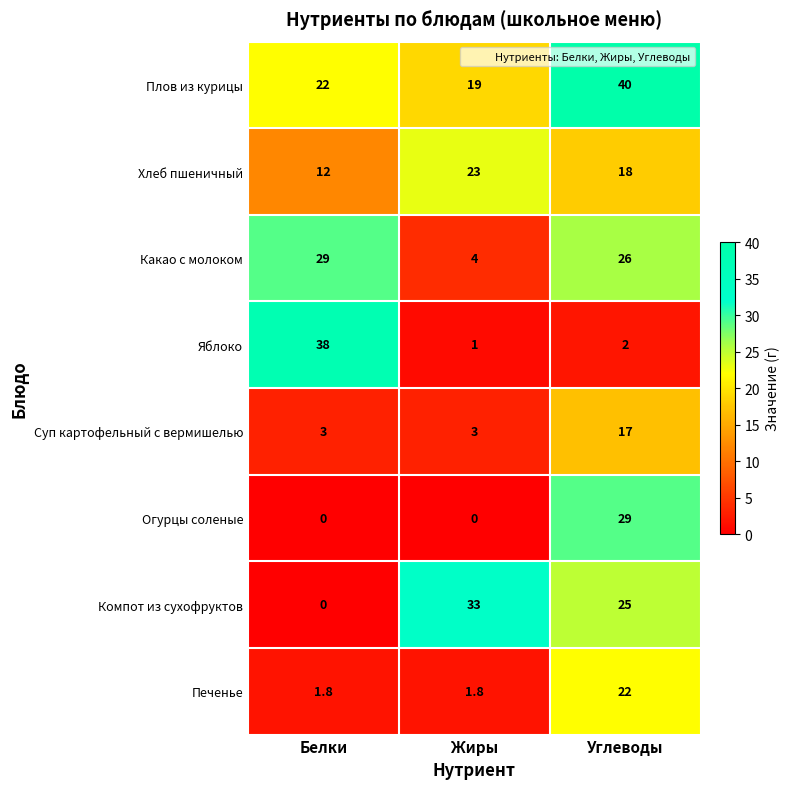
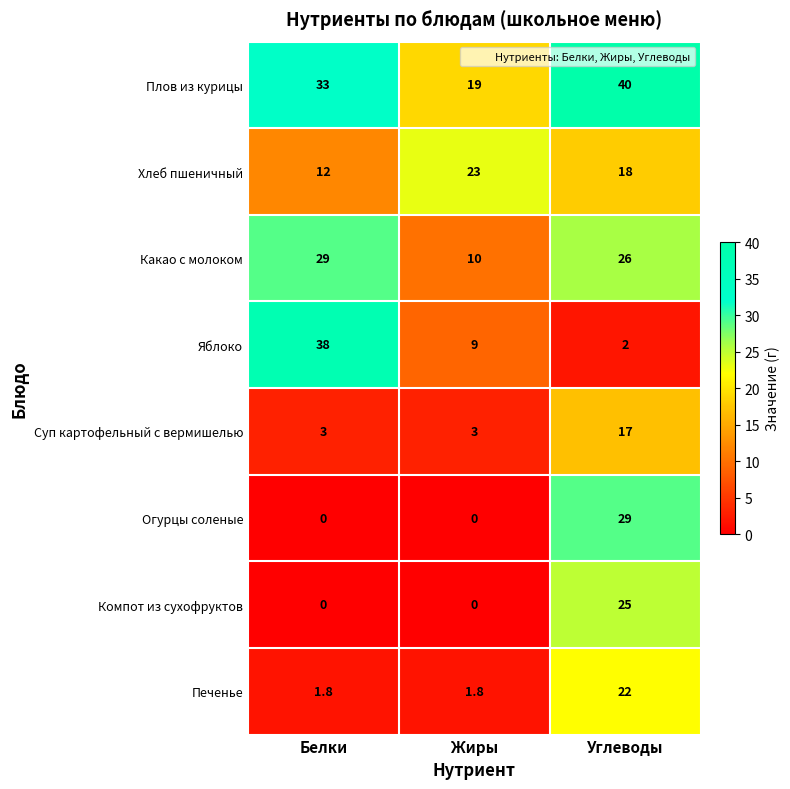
  {
    "Плов из курицы": {
-     "Белки": 22,
+     "Белки": 33,
      "Жиры": 19,
      "Углеводы": 40
    },
    "Хлеб пшеничный": {
      "Белки": 12,
      "Жиры": 23,
      "Углеводы": 18
    },
    "Какао с молоком": {
      "Белки": 29,
-     "Жиры": 4,
+     "Жиры": 10,
      "Углеводы": 26
    },
    "Яблоко": {
      "Белки": 38,
-     "Жиры": 1,
+     "Жиры": 9,
      "Углеводы": 2
    },
    "Суп картофельный с вермишелью": {
      "Белки": 3,
      "Жиры": 3,
      "Углеводы": 17
    },
    "Огурцы соленые": {
      "Белки": 0,
      "Жиры": 0,
      "Углеводы": 29
    },
    "Компот из сухофруктов": {
      "Белки": 0,
-     "Жиры": 33,
+     "Жиры": 0,
      "Углеводы": 25
    },
    "Печенье": {
      "Белки": 1.8,
      "Жиры": 1.8,
      "Углеводы": 22
    }
  }
